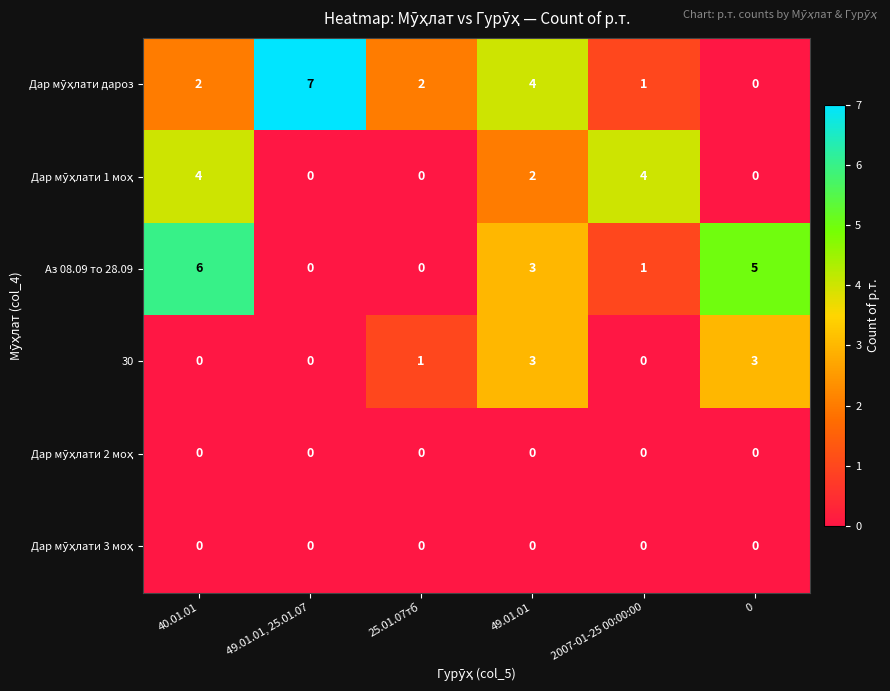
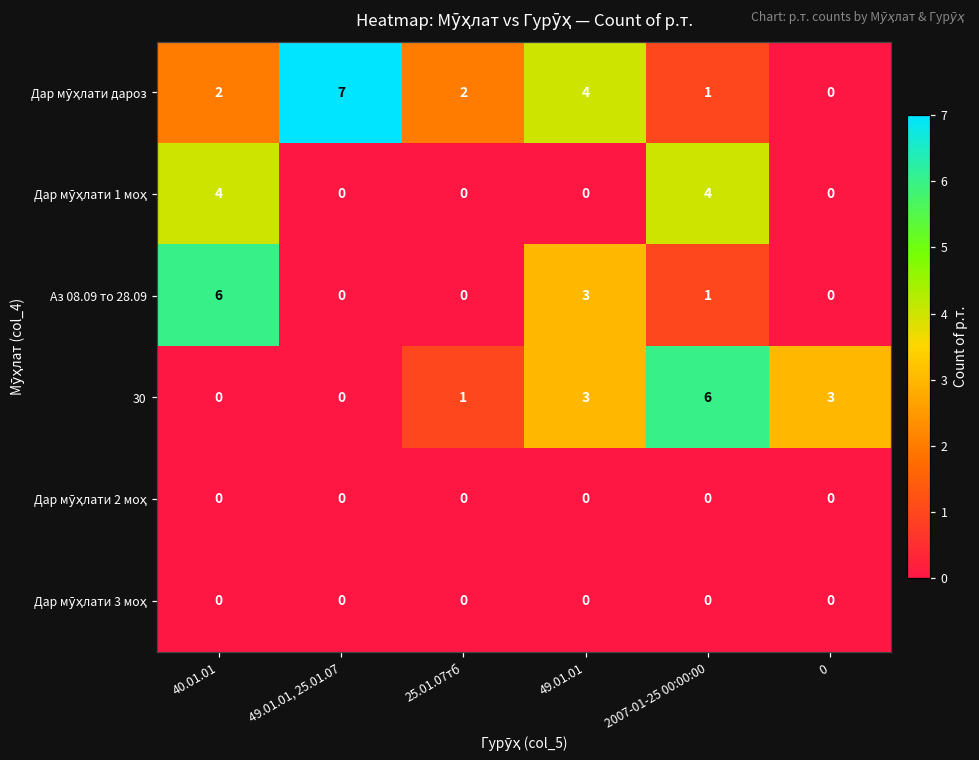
  {
    "Дар мӯҳлати дароз": {
      "40.01.01": 2,
      "49.01.01, 25.01.07": 7,
      "25.01.07тб": 2,
      "49.01.01": 4,
      "2007-01-25 00:00:00": 1,
      "0": 0
    },
    "Дар мӯҳлати 1 моҳ": {
      "40.01.01": 4,
      "49.01.01, 25.01.07": 0,
      "25.01.07тб": 0,
-     "49.01.01": 2,
+     "49.01.01": 0,
      "2007-01-25 00:00:00": 4,
      "0": 0
    },
    "Аз 08.09 то 28.09": {
      "40.01.01": 6,
      "49.01.01, 25.01.07": 0,
      "25.01.07тб": 0,
      "49.01.01": 3,
      "2007-01-25 00:00:00": 1,
-     "0": 5
+     "0": 0
    },
    "30": {
      "40.01.01": 0,
      "49.01.01, 25.01.07": 0,
      "25.01.07тб": 1,
      "49.01.01": 3,
-     "2007-01-25 00:00:00": 0,
+     "2007-01-25 00:00:00": 6,
      "0": 3
    },
    "Дар мӯҳлати 2 моҳ": {
      "40.01.01": 0,
      "49.01.01, 25.01.07": 0,
      "25.01.07тб": 0,
      "49.01.01": 0,
      "2007-01-25 00:00:00": 0,
      "0": 0
    },
    "Дар мӯҳлати 3 моҳ": {
      "40.01.01": 0,
      "49.01.01, 25.01.07": 0,
      "25.01.07тб": 0,
      "49.01.01": 0,
      "2007-01-25 00:00:00": 0,
      "0": 0
    }
  }
